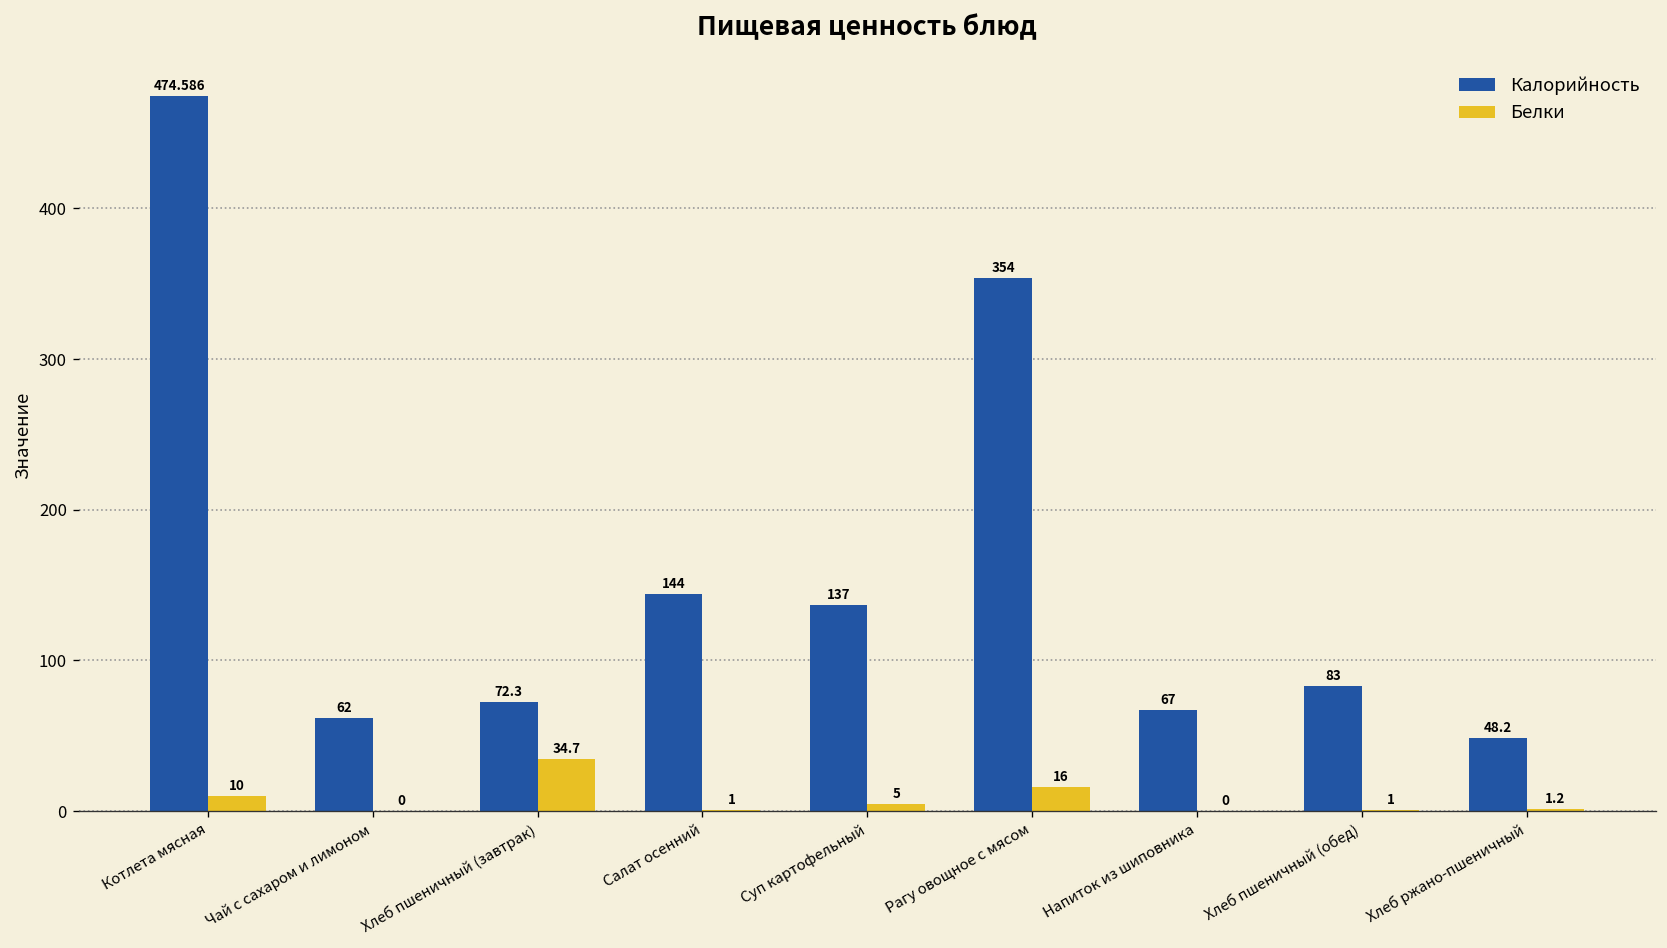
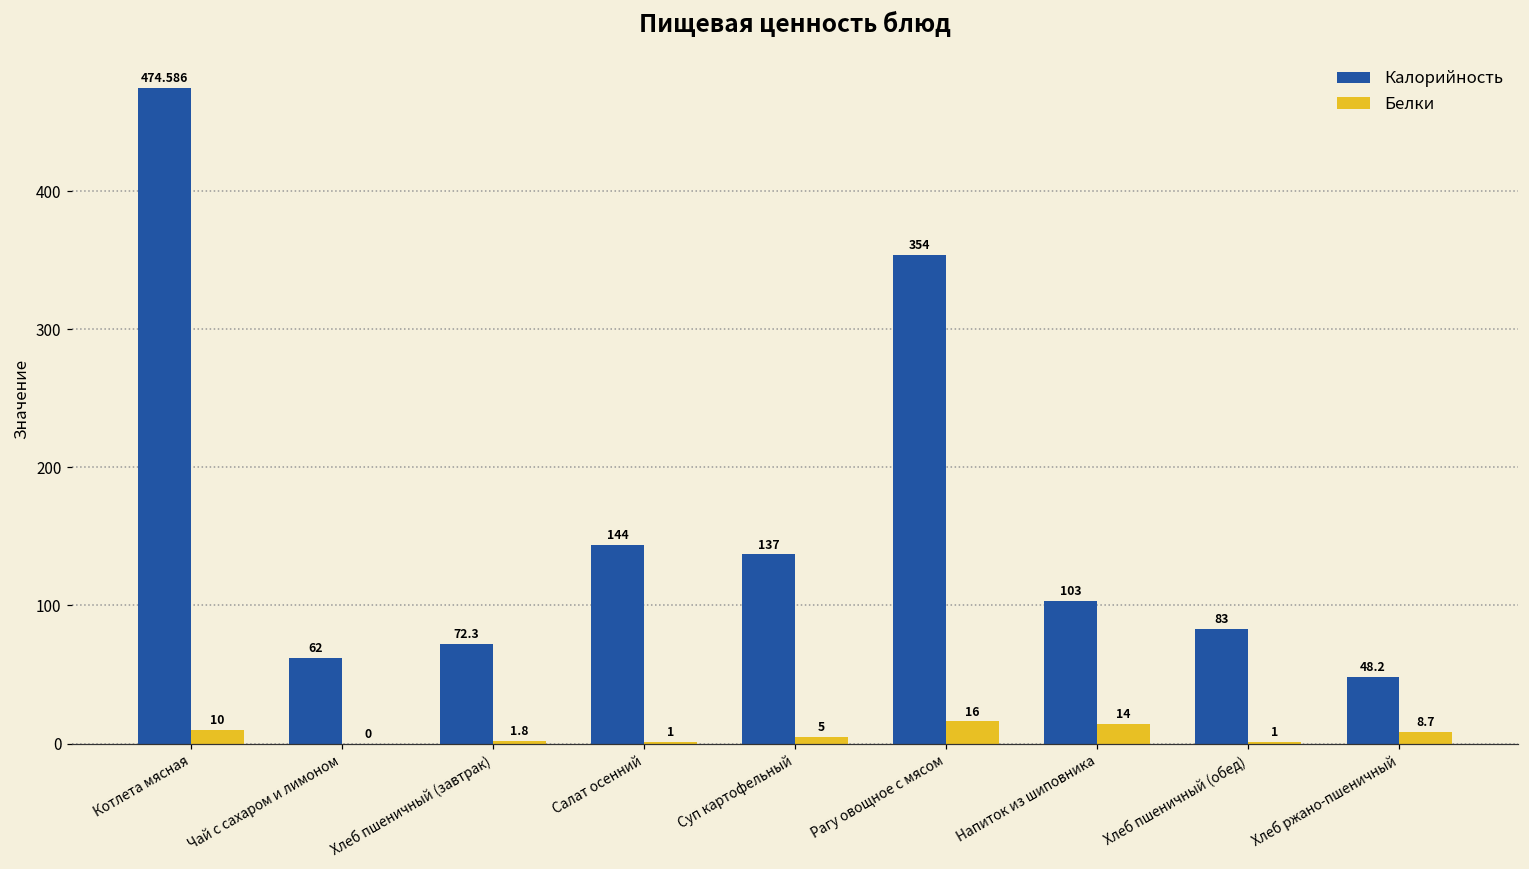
  {
    "Калорийность": {
      "Котлета мясная": 474.586,
      "Чай с сахаром и лимоном": 62,
      "Хлеб пшеничный (завтрак)": 72.3,
      "Салат осенний": 144,
      "Суп картофельный": 137,
      "Рагу овощное с мясом": 354,
-     "Напиток из шиповника": 67,
+     "Напиток из шиповника": 103,
      "Хлеб пшеничный (обед)": 83,
      "Хлеб ржано-пшеничный": 48.2
    },
    "Белки": {
      "Котлета мясная": 10,
      "Чай с сахаром и лимоном": 0,
-     "Хлеб пшеничный (завтрак)": 34.7,
+     "Хлеб пшеничный (завтрак)": 1.8,
      "Салат осенний": 1,
      "Суп картофельный": 5,
      "Рагу овощное с мясом": 16,
-     "Напиток из шиповника": 0,
+     "Напиток из шиповника": 14,
      "Хлеб пшеничный (обед)": 1,
-     "Хлеб ржано-пшеничный": 1.2
+     "Хлеб ржано-пшеничный": 8.7
    }
  }
